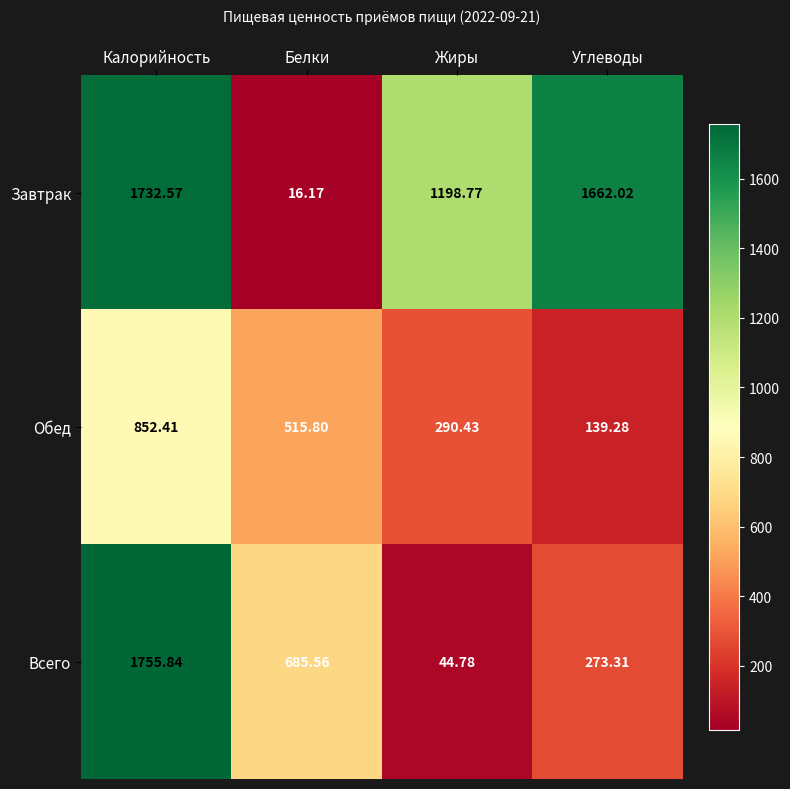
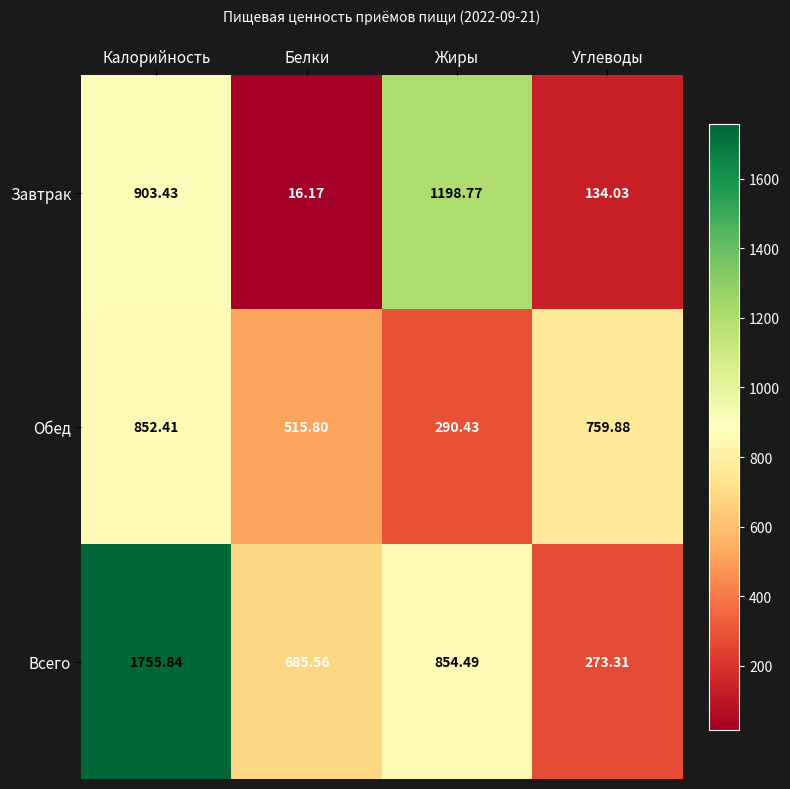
  {
    "Завтрак": {
-     "Калорийность": 1732.57,
+     "Калорийность": 903.43,
      "Белки": 16.17,
      "Жиры": 1198.77,
-     "Углеводы": 1662.02
+     "Углеводы": 134.03
    },
    "Обед": {
      "Калорийность": 852.41,
      "Белки": 515.80,
      "Жиры": 290.43,
-     "Углеводы": 139.28
+     "Углеводы": 759.88
    },
    "Всего": {
      "Калорийность": 1755.84,
      "Белки": 685.56,
-     "Жиры": 44.78,
+     "Жиры": 854.49,
      "Углеводы": 273.31
    }
  }
